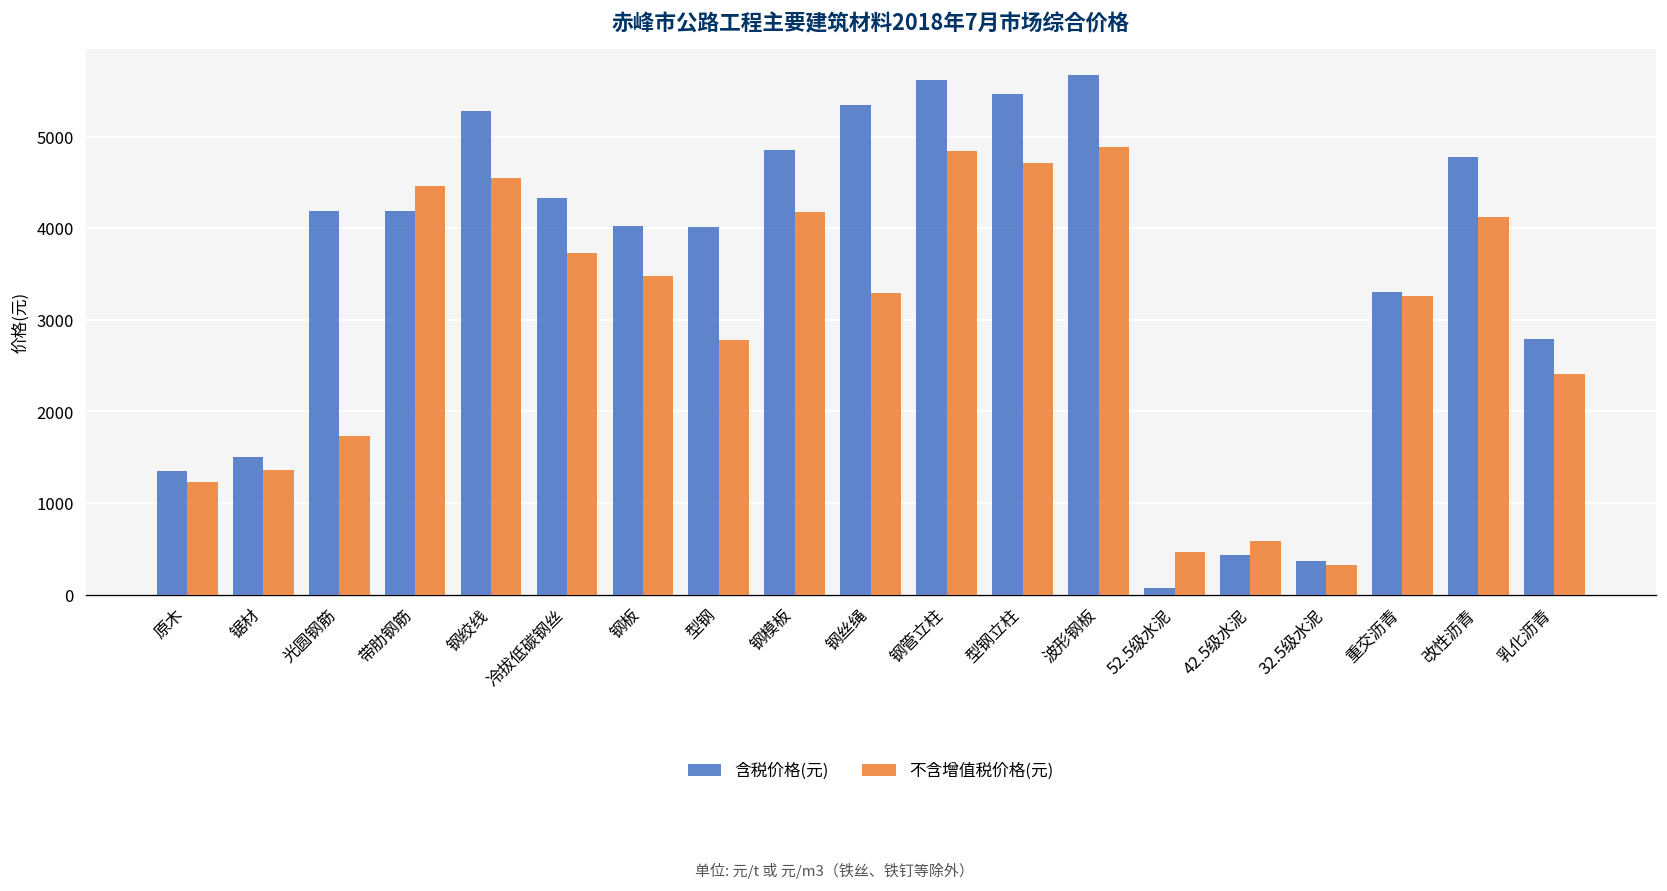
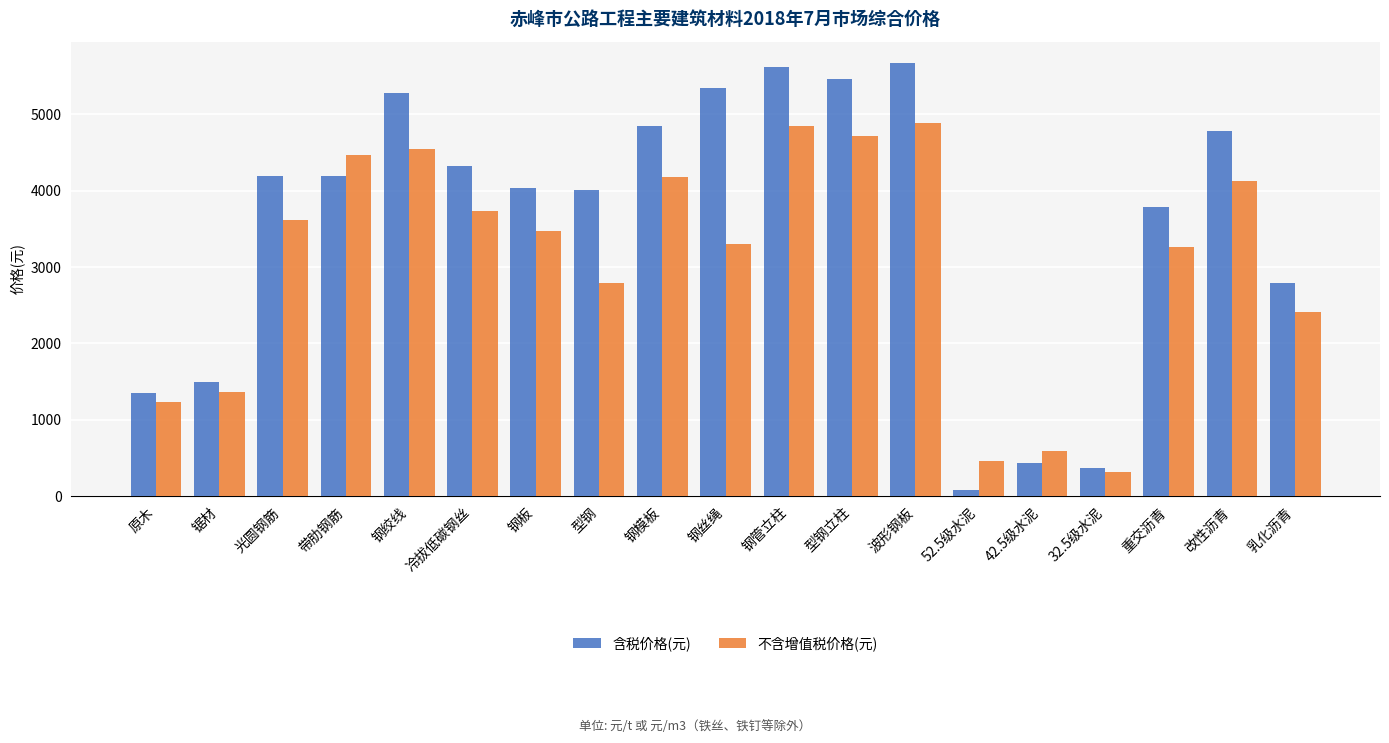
  {
    "含税价格(元)": {
      "原木": 1400,
      "锯材": 1500,
      "光圆钢筋": 4200,
      "带肋钢筋": 4200,
      "钢绞线": 5300,
      "冷拔低碳钢丝": 4300,
      "钢板": 4000,
      "型钢": 4000,
      "钢模板": 4900,
      "钢丝绳": 5400,
      "钢管立柱": 5600,
      "型钢立柱": 5500,
      "波形钢板": 5700,
      "52.5级水泥": 100,
      "42.5级水泥": 400,
      "32.5级水泥": 400,
-     "重交沥青": 3300,
+     "重交沥青": 3800,
      "改性沥青": 4800,
      "乳化沥青": 2800
    },
    "不含增值税价格(元)": {
      "原木": 1200,
      "锯材": 1400,
-     "光圆钢筋": 1700,
+     "光圆钢筋": 3600,
      "带肋钢筋": 4500,
      "钢绞线": 4600,
      "冷拔低碳钢丝": 3700,
      "钢板": 3500,
      "型钢": 2800,
      "钢模板": 4200,
      "钢丝绳": 3300,
      "钢管立柱": 4800,
      "型钢立柱": 4700,
      "波形钢板": 4900,
      "52.5级水泥": 500,
      "42.5级水泥": 600,
      "32.5级水泥": 300,
      "重交沥青": 3300,
      "改性沥青": 4100,
      "乳化沥青": 2400
    }
  }
